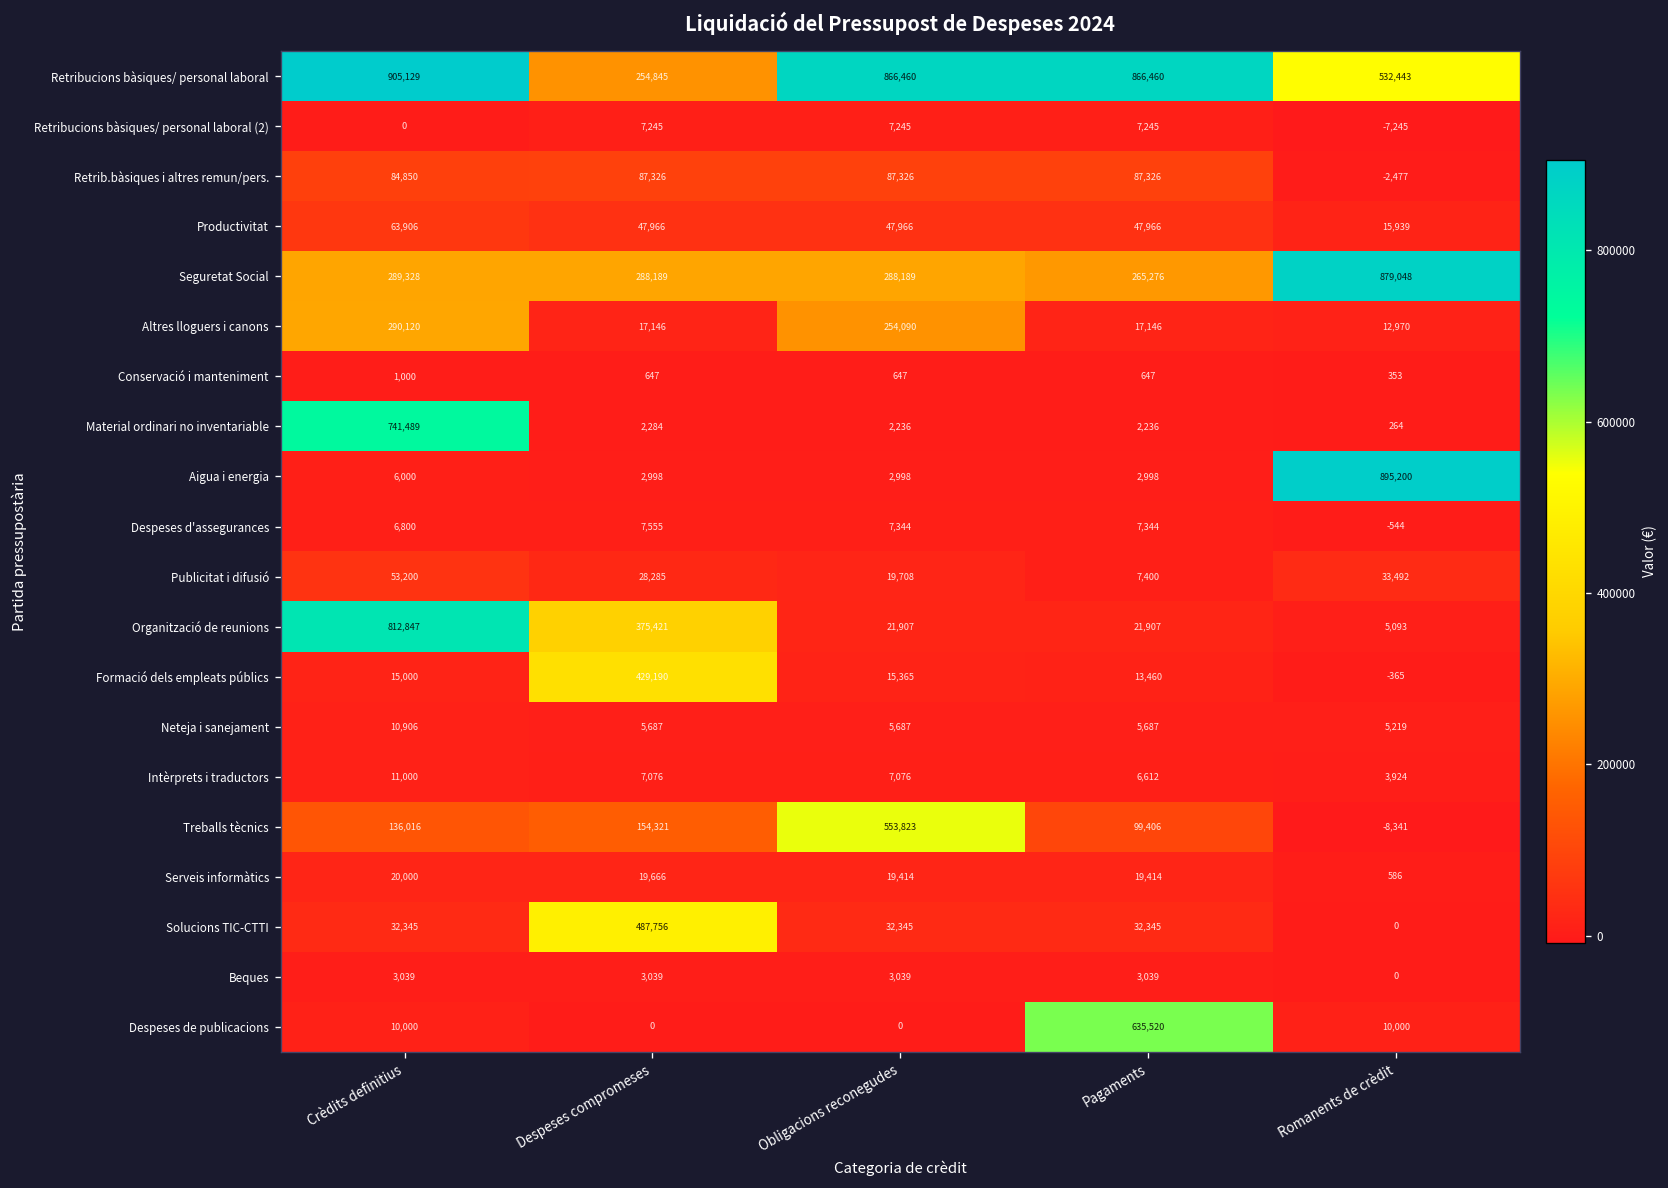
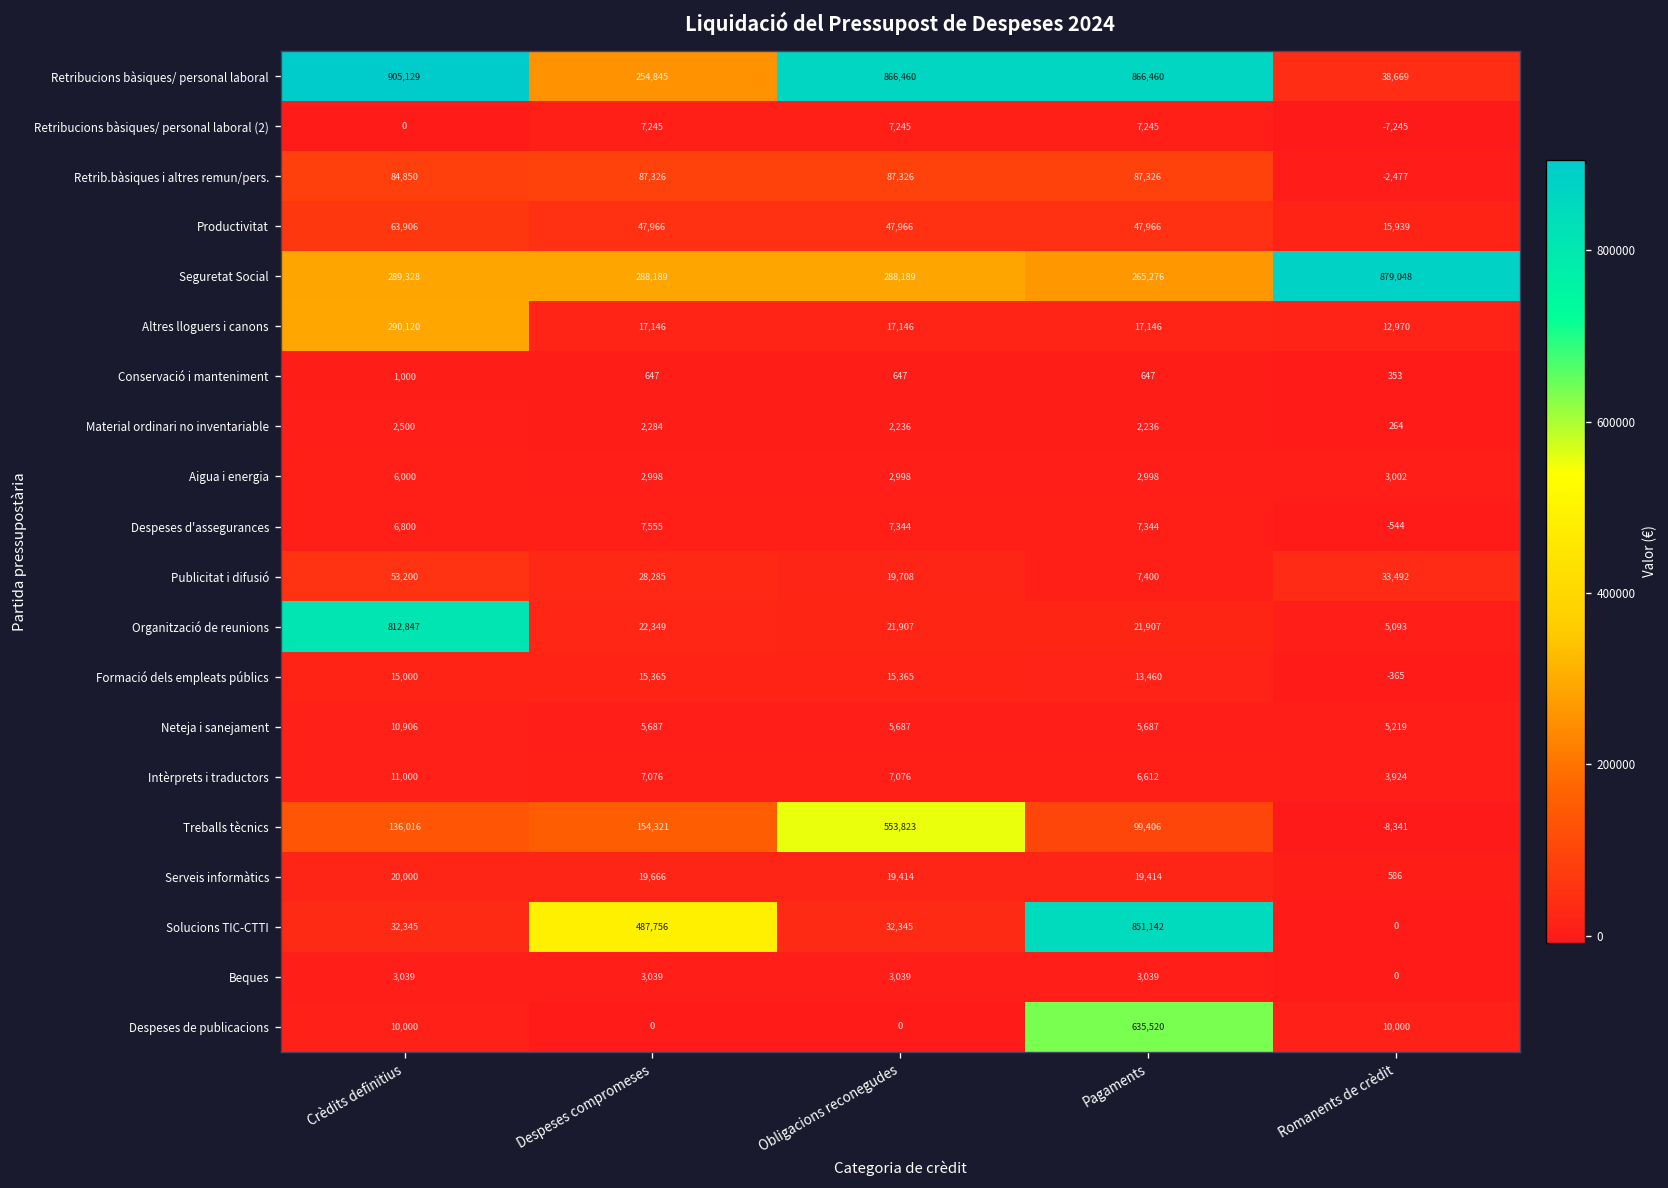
  {
    "Retribucions bàsiques/ personal laboral": {
      "Crèdits definitius": "905,129",
      "Despeses compromeses": "254,845",
      "Obligacions reconegudes": "866,460",
      "Pagaments": "866,460",
-     "Romanents de crèdit": "532,443"
+     "Romanents de crèdit": "38,669"
    },
    "Retribucions bàsiques/ personal laboral (2)": {
      "Crèdits definitius": "0",
      "Despeses compromeses": "7,245",
      "Obligacions reconegudes": "7,245",
      "Pagaments": "7,245",
      "Romanents de crèdit": "-7,245"
    },
    "Retrib.bàsiques i altres remun/pers.": {
      "Crèdits definitius": "84,850",
      "Despeses compromeses": "87,326",
      "Obligacions reconegudes": "87,326",
      "Pagaments": "87,326",
      "Romanents de crèdit": "-2,477"
    },
    "Productivitat": {
      "Crèdits definitius": "63,906",
      "Despeses compromeses": "47,966",
      "Obligacions reconegudes": "47,966",
      "Pagaments": "47,966",
      "Romanents de crèdit": "15,939"
    },
    "Seguretat Social": {
      "Crèdits definitius": "289,328",
      "Despeses compromeses": "288,189",
      "Obligacions reconegudes": "288,189",
      "Pagaments": "265,276",
      "Romanents de crèdit": "879,048"
    },
    "Altres lloguers i canons": {
      "Crèdits definitius": "290,120",
      "Despeses compromeses": "17,146",
-     "Obligacions reconegudes": "254,090",
+     "Obligacions reconegudes": "17,146",
      "Pagaments": "17,146",
      "Romanents de crèdit": "12,970"
    },
    "Conservació i manteniment": {
      "Crèdits definitius": "1,000",
      "Despeses compromeses": "647",
      "Obligacions reconegudes": "647",
      "Pagaments": "647",
      "Romanents de crèdit": "353"
    },
    "Material ordinari no inventariable": {
-     "Crèdits definitius": "741,489",
+     "Crèdits definitius": "2,500",
      "Despeses compromeses": "2,284",
      "Obligacions reconegudes": "2,236",
      "Pagaments": "2,236",
      "Romanents de crèdit": "264"
    },
    "Aigua i energia": {
      "Crèdits definitius": "6,000",
      "Despeses compromeses": "2,998",
      "Obligacions reconegudes": "2,998",
      "Pagaments": "2,998",
-     "Romanents de crèdit": "895,200"
+     "Romanents de crèdit": "3,002"
    },
    "Despeses d'assegurances": {
      "Crèdits definitius": "6,800",
      "Despeses compromeses": "7,555",
      "Obligacions reconegudes": "7,344",
      "Pagaments": "7,344",
      "Romanents de crèdit": "-544"
    },
    "Publicitat i difusió": {
      "Crèdits definitius": "53,200",
      "Despeses compromeses": "28,285",
      "Obligacions reconegudes": "19,708",
      "Pagaments": "7,400",
      "Romanents de crèdit": "33,492"
    },
    "Organització de reunions": {
      "Crèdits definitius": "812,847",
-     "Despeses compromeses": "375,421",
+     "Despeses compromeses": "22,349",
      "Obligacions reconegudes": "21,907",
      "Pagaments": "21,907",
      "Romanents de crèdit": "5,093"
    },
    "Formació dels empleats públics": {
      "Crèdits definitius": "15,000",
-     "Despeses compromeses": "429,190",
+     "Despeses compromeses": "15,365",
      "Obligacions reconegudes": "15,365",
      "Pagaments": "13,460",
      "Romanents de crèdit": "-365"
    },
    "Neteja i sanejament": {
      "Crèdits definitius": "10,906",
      "Despeses compromeses": "5,687",
      "Obligacions reconegudes": "5,687",
      "Pagaments": "5,687",
      "Romanents de crèdit": "5,219"
    },
    "Intèrprets i traductors": {
      "Crèdits definitius": "11,000",
      "Despeses compromeses": "7,076",
      "Obligacions reconegudes": "7,076",
      "Pagaments": "6,612",
      "Romanents de crèdit": "3,924"
    },
    "Treballs tècnics": {
      "Crèdits definitius": "136,016",
      "Despeses compromeses": "154,321",
      "Obligacions reconegudes": "553,823",
      "Pagaments": "99,406",
      "Romanents de crèdit": "-8,341"
    },
    "Serveis informàtics": {
      "Crèdits definitius": "20,000",
      "Despeses compromeses": "19,666",
      "Obligacions reconegudes": "19,414",
      "Pagaments": "19,414",
      "Romanents de crèdit": "586"
    },
    "Solucions TIC-CTTI": {
      "Crèdits definitius": "32,345",
      "Despeses compromeses": "487,756",
      "Obligacions reconegudes": "32,345",
-     "Pagaments": "32,345",
+     "Pagaments": "851,142",
      "Romanents de crèdit": "0"
    },
    "Beques": {
      "Crèdits definitius": "3,039",
      "Despeses compromeses": "3,039",
      "Obligacions reconegudes": "3,039",
      "Pagaments": "3,039",
      "Romanents de crèdit": "0"
    },
    "Despeses de publicacions": {
      "Crèdits definitius": "10,000",
      "Despeses compromeses": "0",
      "Obligacions reconegudes": "0",
      "Pagaments": "635,520",
      "Romanents de crèdit": "10,000"
    }
  }
